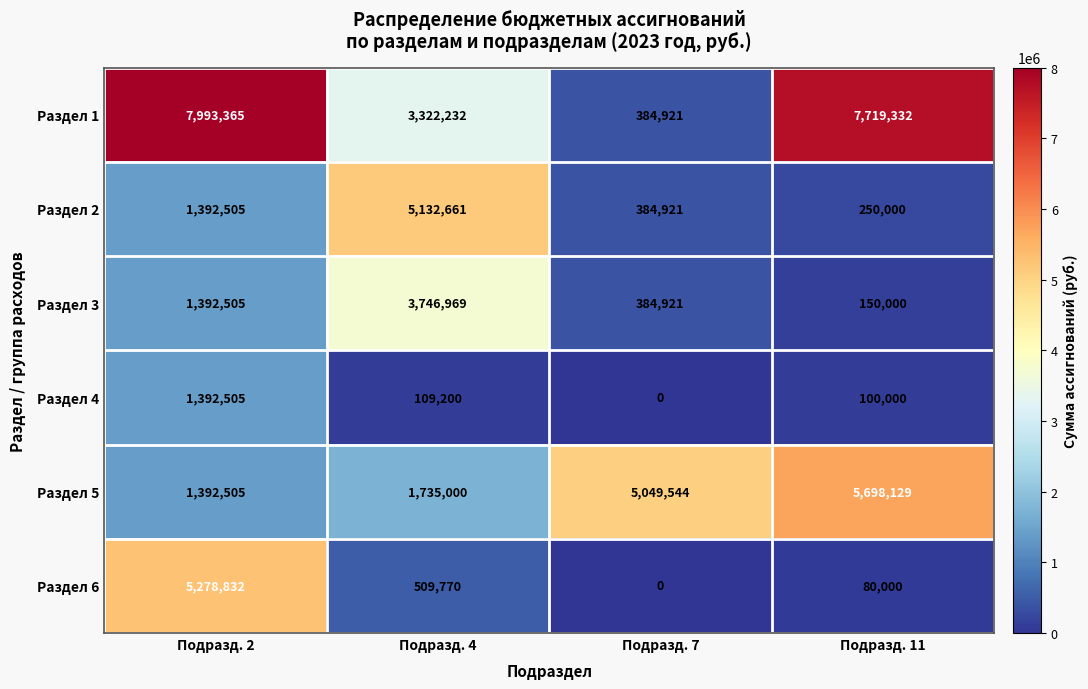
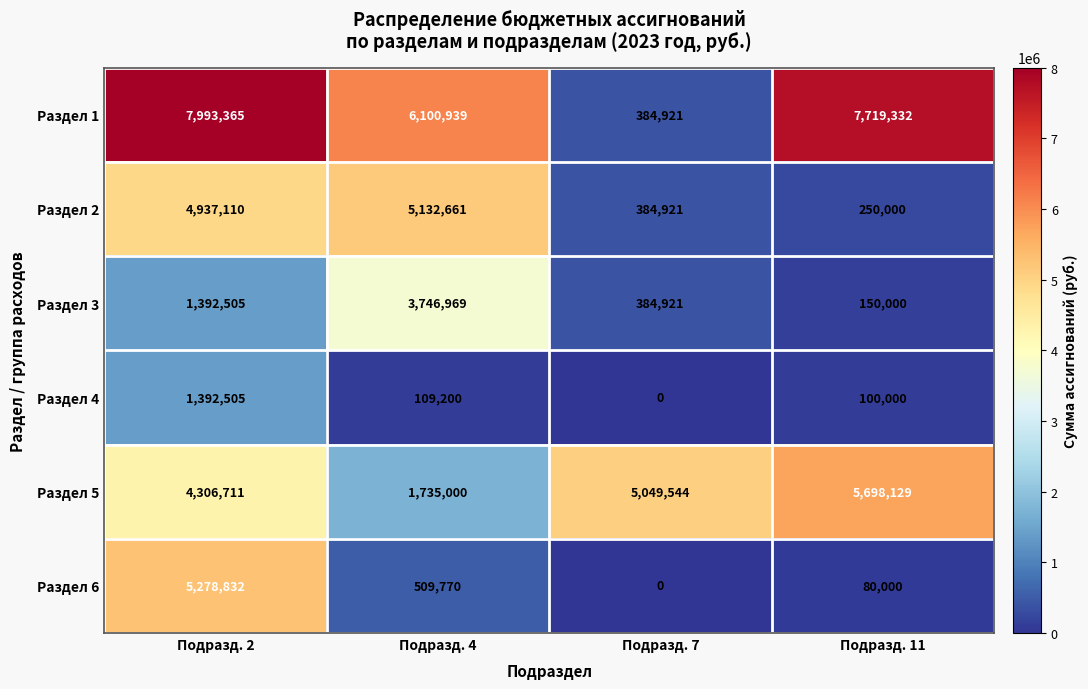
  {
    "Раздел 1": {
      "Подразд. 2": "7,993,365",
-     "Подразд. 4": "3,322,232",
+     "Подразд. 4": "6,100,939",
      "Подразд. 7": "384,921",
      "Подразд. 11": "7,719,332"
    },
    "Раздел 2": {
-     "Подразд. 2": "1,392,505",
+     "Подразд. 2": "4,937,110",
      "Подразд. 4": "5,132,661",
      "Подразд. 7": "384,921",
      "Подразд. 11": "250,000"
    },
    "Раздел 3": {
      "Подразд. 2": "1,392,505",
      "Подразд. 4": "3,746,969",
      "Подразд. 7": "384,921",
      "Подразд. 11": "150,000"
    },
    "Раздел 4": {
      "Подразд. 2": "1,392,505",
      "Подразд. 4": "109,200",
      "Подразд. 7": "0",
      "Подразд. 11": "100,000"
    },
    "Раздел 5": {
-     "Подразд. 2": "1,392,505",
+     "Подразд. 2": "4,306,711",
      "Подразд. 4": "1,735,000",
      "Подразд. 7": "5,049,544",
      "Подразд. 11": "5,698,129"
    },
    "Раздел 6": {
      "Подразд. 2": "5,278,832",
      "Подразд. 4": "509,770",
      "Подразд. 7": "0",
      "Подразд. 11": "80,000"
    }
  }
